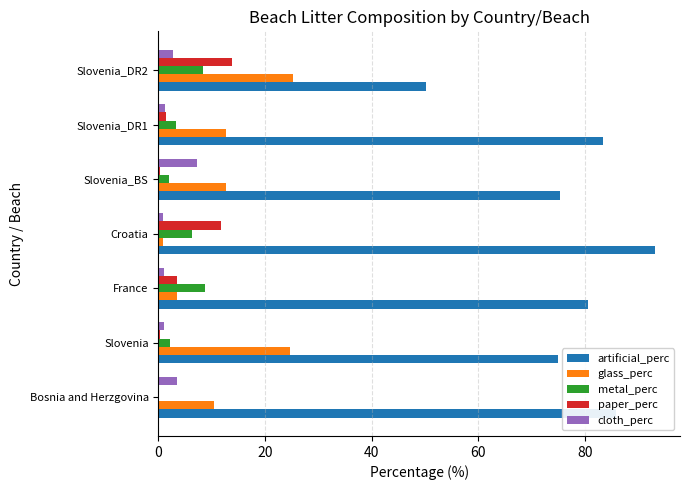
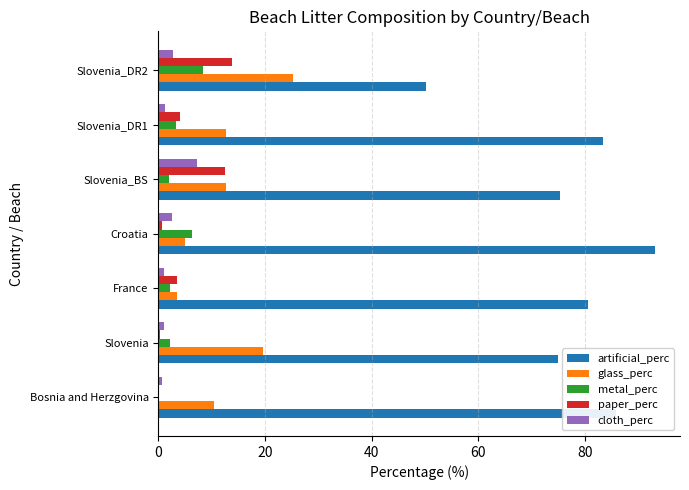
  {
    "artificial_perc": {
      "Slovenia_DR2": 50,
      "Slovenia_DR1": 83,
      "Slovenia_BS": 75,
      "Croatia": 93,
      "France": 81,
      "Slovenia": 75
    },
    "glass_perc": {
      "Slovenia_DR2": 25,
      "Slovenia_DR1": 13,
      "Slovenia_BS": 13,
-     "Croatia": 1,
+     "Croatia": 5,
      "France": 4,
-     "Slovenia": 25,
+     "Slovenia": 20,
      "Bosnia and Herzgovina": 10
    },
    "metal_perc": {
      "Slovenia_DR2": 8,
      "Slovenia_DR1": 3,
      "Slovenia_BS": 2,
      "Croatia": 6,
-     "France": 9,
+     "France": 2,
      "Slovenia": 2,
      "Bosnia and Herzgovina": 0
    },
    "paper_perc": {
      "Slovenia_DR2": 14,
-     "Slovenia_DR1": 1,
-     "Slovenia_BS": 0,
-     "Croatia": 12,
+     "Slovenia_DR1": 4,
+     "Slovenia_BS": 13,
+     "Croatia": 1,
      "France": 3,
      "Bosnia and Herzgovina": 0
    },
    "cloth_perc": {
      "Slovenia_DR2": 3,
      "Slovenia_DR1": 1,
      "Slovenia_BS": 7,
-     "Croatia": 1,
+     "Croatia": 3,
      "France": 1,
      "Slovenia": 1,
-     "Bosnia and Herzgovina": 3
+     "Bosnia and Herzgovina": 1
    }
  }
